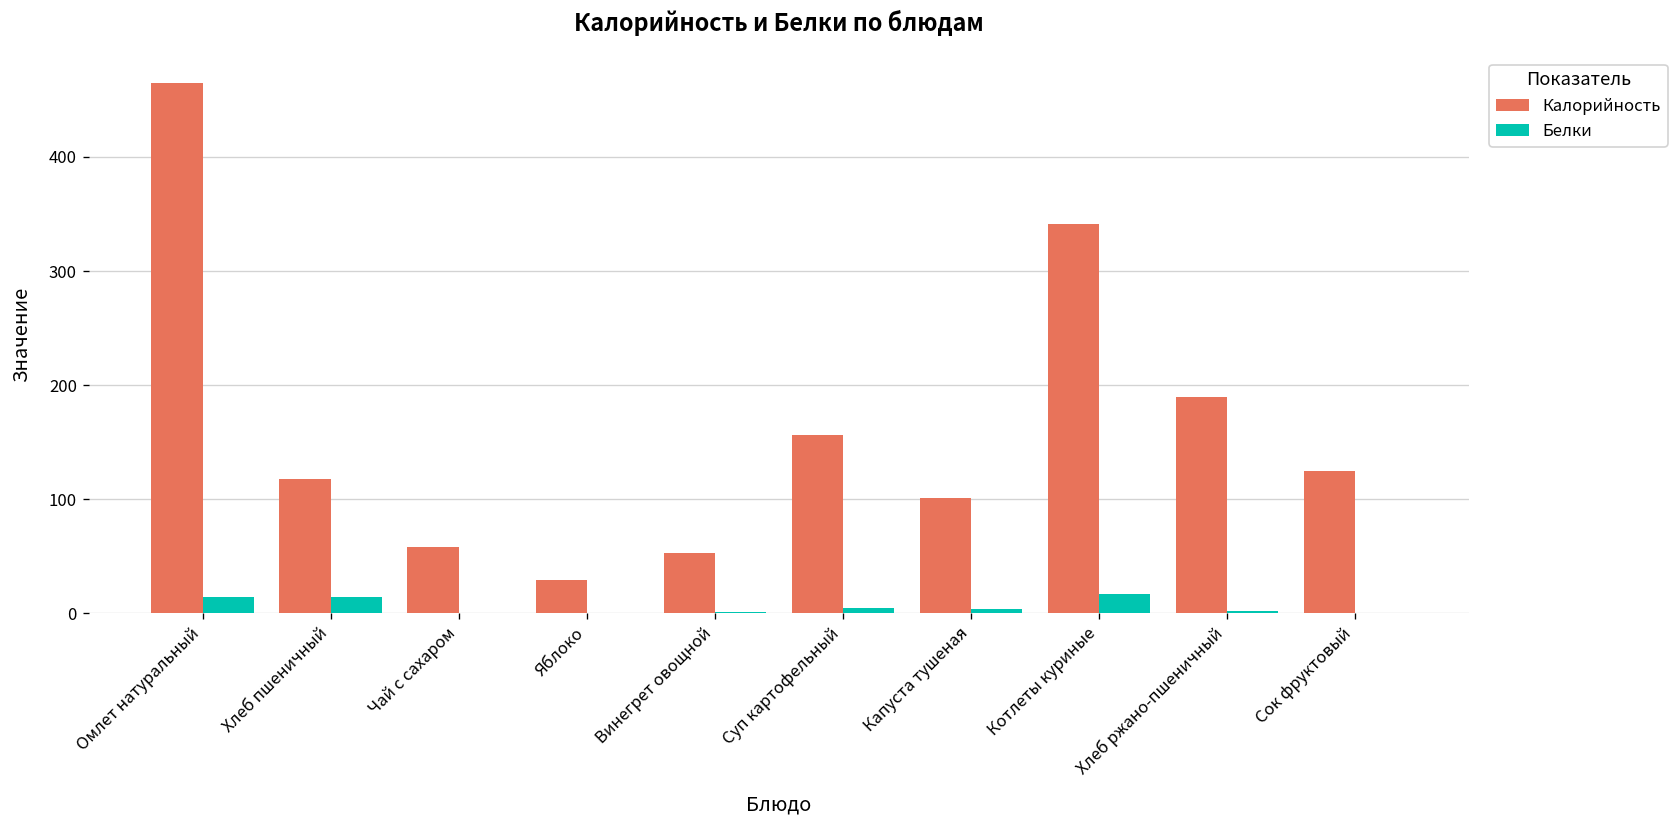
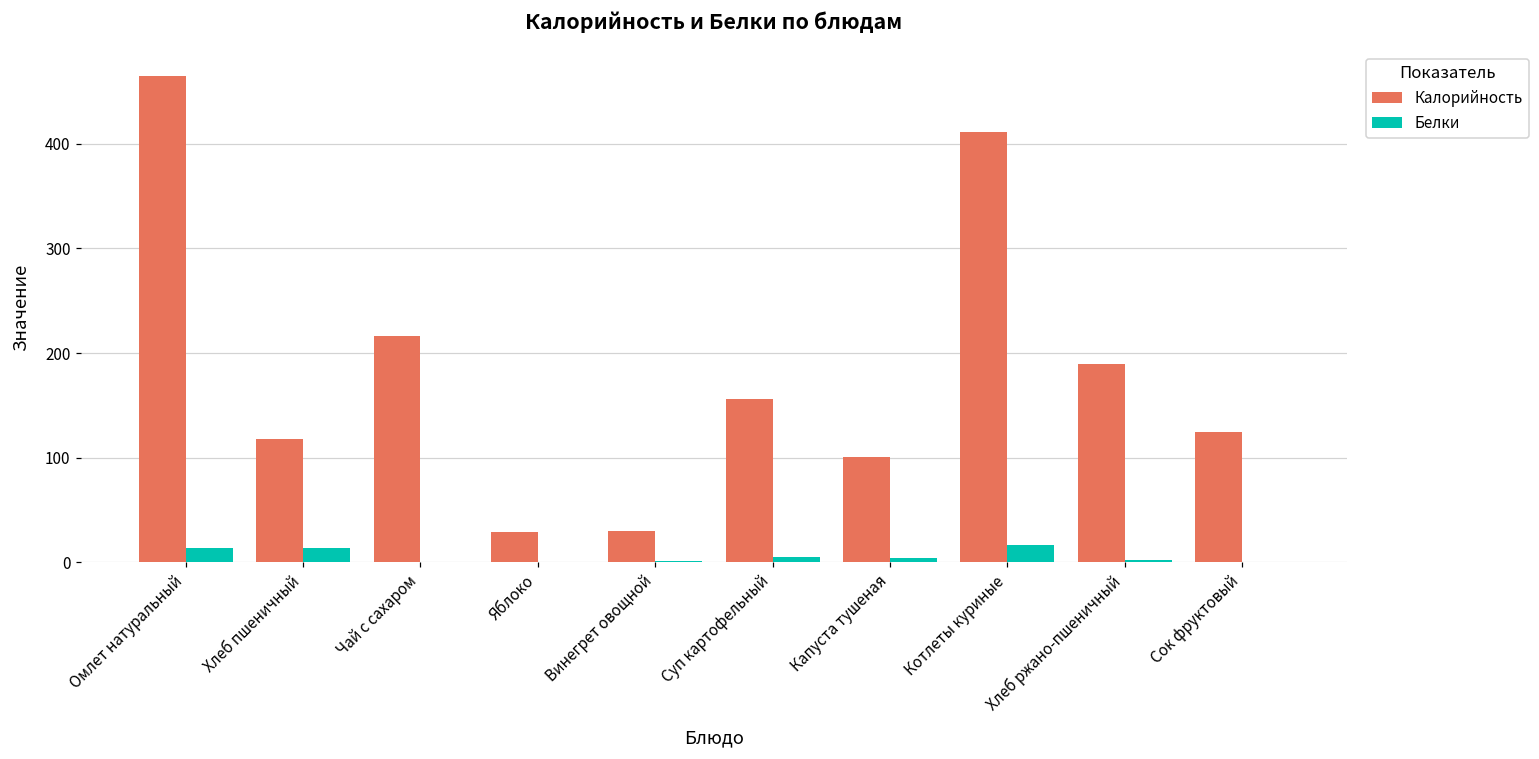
  {
    "Калорийность": {
      "Омлет натуральный": 470,
      "Хлеб пшеничный": 120,
-     "Чай с сахаром": 60,
+     "Чай с сахаром": 220,
      "Яблоко": 30,
-     "Винегрет овощной": 50,
+     "Винегрет овощной": 30,
      "Суп картофельный": 160,
      "Капуста тушеная": 100,
-     "Котлеты куриные": 340,
+     "Котлеты куриные": 410,
      "Хлеб ржано-пшеничный": 190,
      "Сок фруктовый": 130
    },
    "Белки": {
      "Омлет натуральный": 10,
      "Хлеб пшеничный": 10,
      "Яблоко": 0,
      "Суп картофельный": 10,
      "Капуста тушеная": 0,
      "Котлеты куриные": 20
    }
  }
